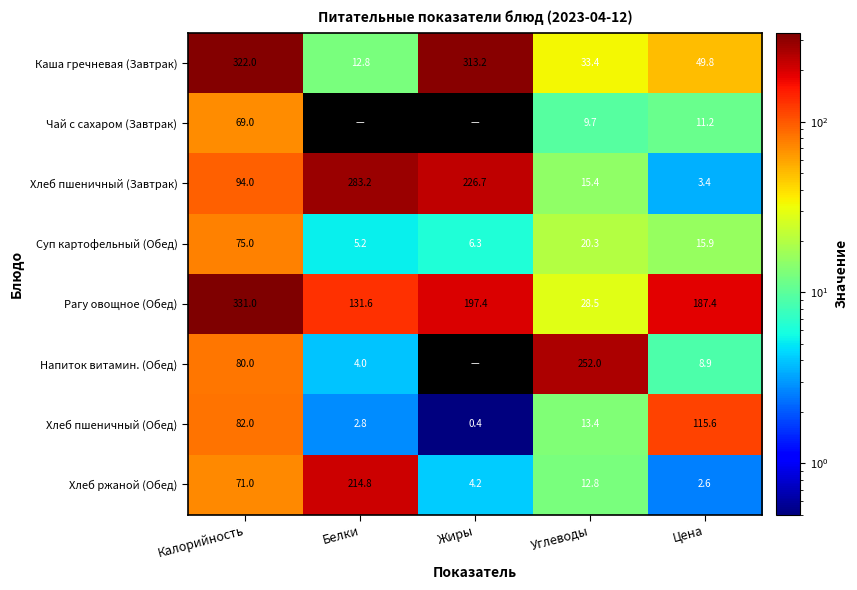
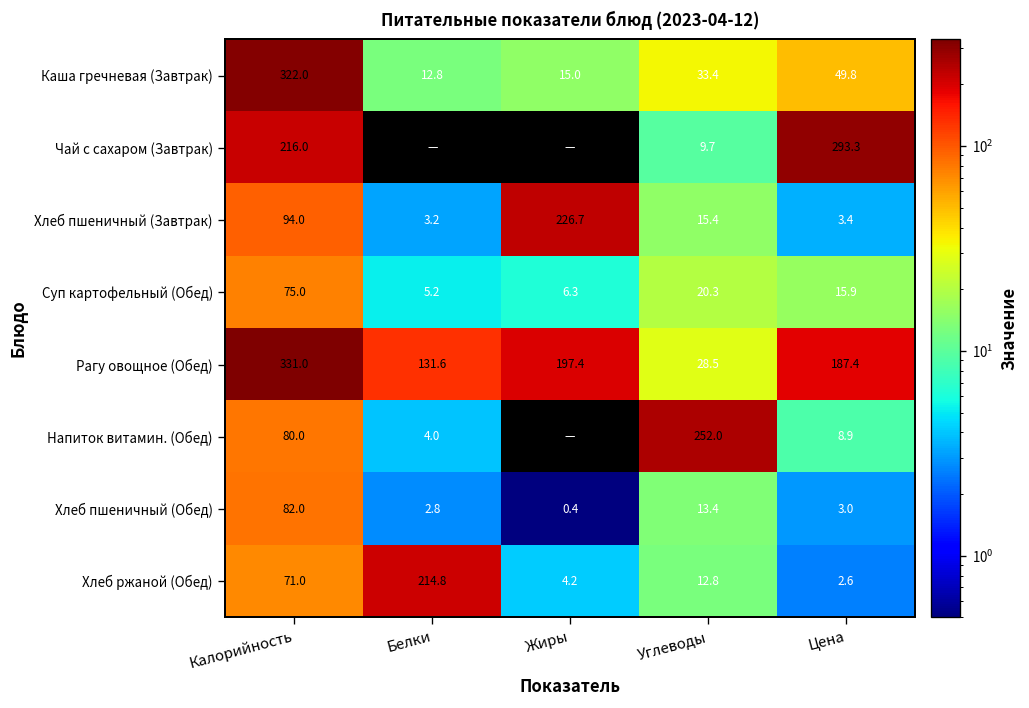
  {
    "Каша гречневая (Завтрак)": {
      "Калорийность": 322.0,
      "Белки": 12.8,
-     "Жиры": 313.2,
+     "Жиры": 15.0,
      "Углеводы": 33.4,
      "Цена": 49.8
    },
    "Чай с сахаром (Завтрак)": {
-     "Калорийность": 69.0,
+     "Калорийность": 216.0,
      "Углеводы": 9.7,
-     "Цена": 11.2
+     "Цена": 293.3
    },
    "Хлеб пшеничный (Завтрак)": {
      "Калорийность": 94.0,
-     "Белки": 283.2,
+     "Белки": 3.2,
      "Жиры": 226.7,
      "Углеводы": 15.4,
      "Цена": 3.4
    },
    "Суп картофельный (Обед)": {
      "Калорийность": 75.0,
      "Белки": 5.2,
      "Жиры": 6.3,
      "Углеводы": 20.3,
      "Цена": 15.9
    },
    "Рагу овощное (Обед)": {
      "Калорийность": 331.0,
      "Белки": 131.6,
      "Жиры": 197.4,
      "Углеводы": 28.5,
      "Цена": 187.4
    },
    "Напиток витамин. (Обед)": {
      "Калорийность": 80.0,
      "Белки": 4.0,
      "Углеводы": 252.0,
      "Цена": 8.9
    },
    "Хлеб пшеничный (Обед)": {
      "Калорийность": 82.0,
      "Белки": 2.8,
      "Жиры": 0.4,
      "Углеводы": 13.4,
-     "Цена": 115.6
+     "Цена": 3.0
    },
    "Хлеб ржаной (Обед)": {
      "Калорийность": 71.0,
      "Белки": 214.8,
      "Жиры": 4.2,
      "Углеводы": 12.8,
      "Цена": 2.6
    }
  }
